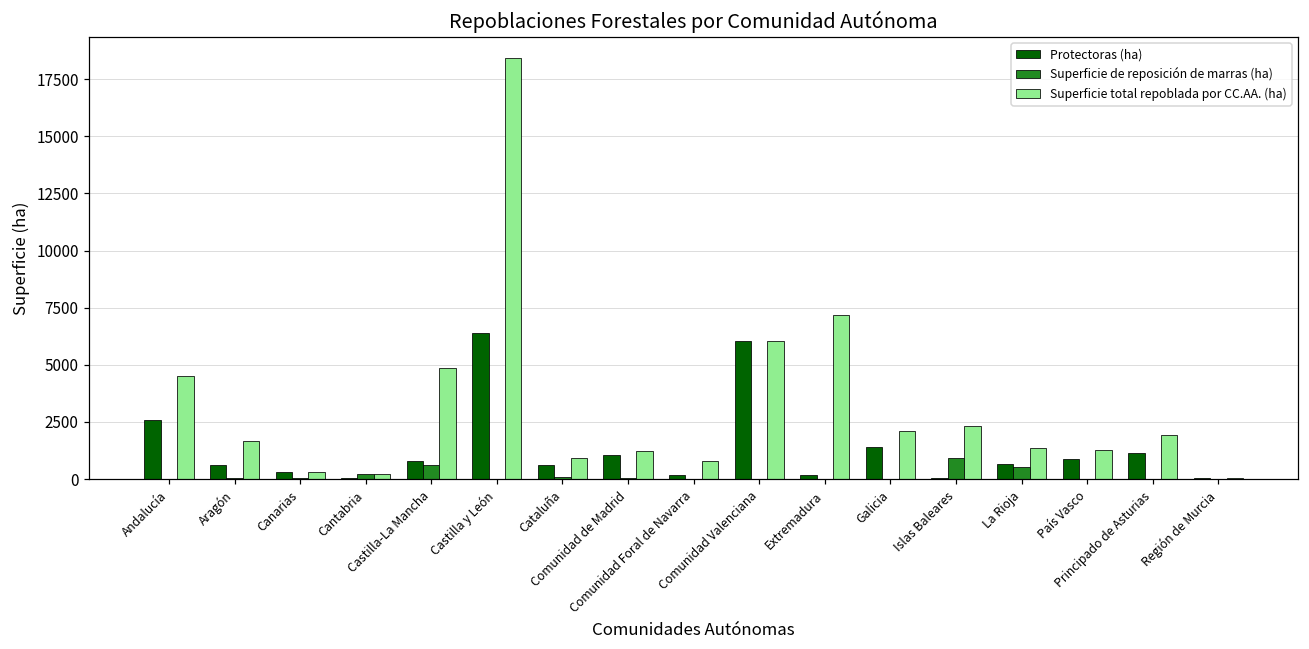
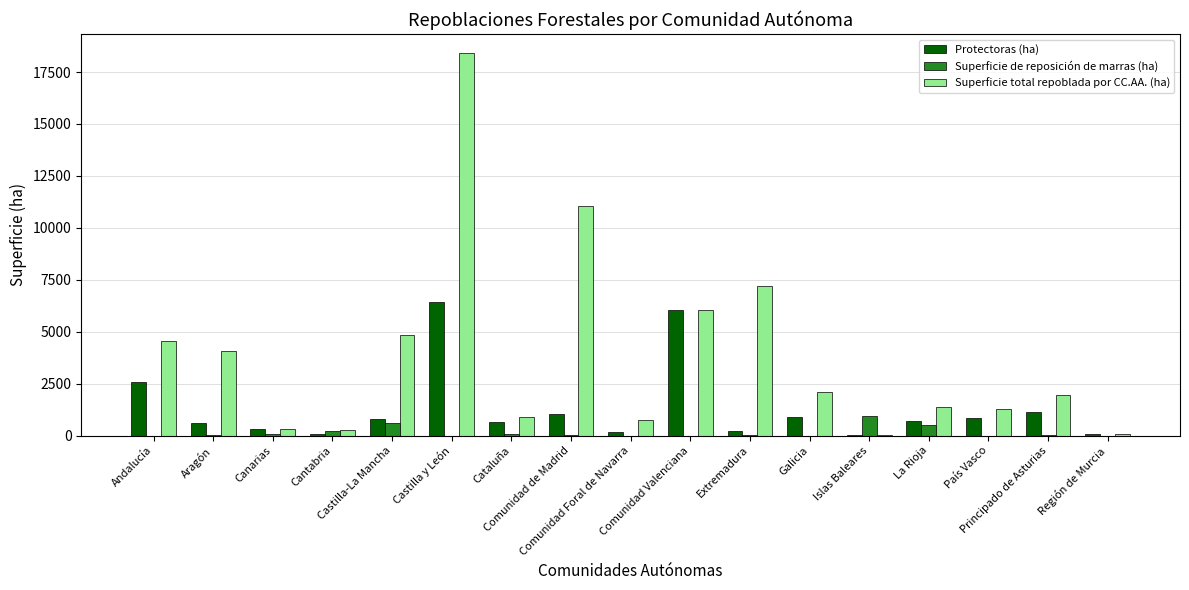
  {
    "Protectoras (ha)": {
      "Andalucía": 2600,
      "Aragón": 600,
      "Canarias": 300,
      "Castilla-La Mancha": 800,
      "Castilla y León": 6400,
      "Cataluña": 600,
      "Comunidad de Madrid": 1100,
      "Comunidad Foral de Navarra": 200,
      "Comunidad Valenciana": 6000,
      "Extremadura": 200,
-     "Galicia": 1400,
+     "Galicia": 900,
      "La Rioja": 700,
      "País Vasco": 900,
      "Principado de Asturias": 1100
    },
    "Superficie de reposición de marras (ha)": {
      "Andalucía": 0,
      "Cantabria": 200,
      "Castilla-La Mancha": 600,
      "Castilla y León": 0,
      "Comunidad Foral de Navarra": 0,
      "Comunidad Valenciana": 0,
      "Galicia": 0,
      "Islas Baleares": 900,
      "La Rioja": 500,
      "País Vasco": 0,
      "Región de Murcia": 0
    },
    "Superficie total repoblada por CC.AA. (ha)": {
      "Andalucía": 4500,
-     "Aragón": 1700,
+     "Aragón": 4100,
      "Canarias": 300,
      "Cantabria": 200,
      "Castilla-La Mancha": 4900,
      "Castilla y León": 18400,
      "Cataluña": 900,
-     "Comunidad de Madrid": 1200,
+     "Comunidad de Madrid": 11000,
      "Comunidad Foral de Navarra": 800,
      "Comunidad Valenciana": 6000,
      "Extremadura": 7200,
      "Galicia": 2100,
-     "Islas Baleares": 2300,
+     "Islas Baleares": 0,
      "La Rioja": 1400,
      "País Vasco": 1300,
      "Principado de Asturias": 1900
    }
  }
